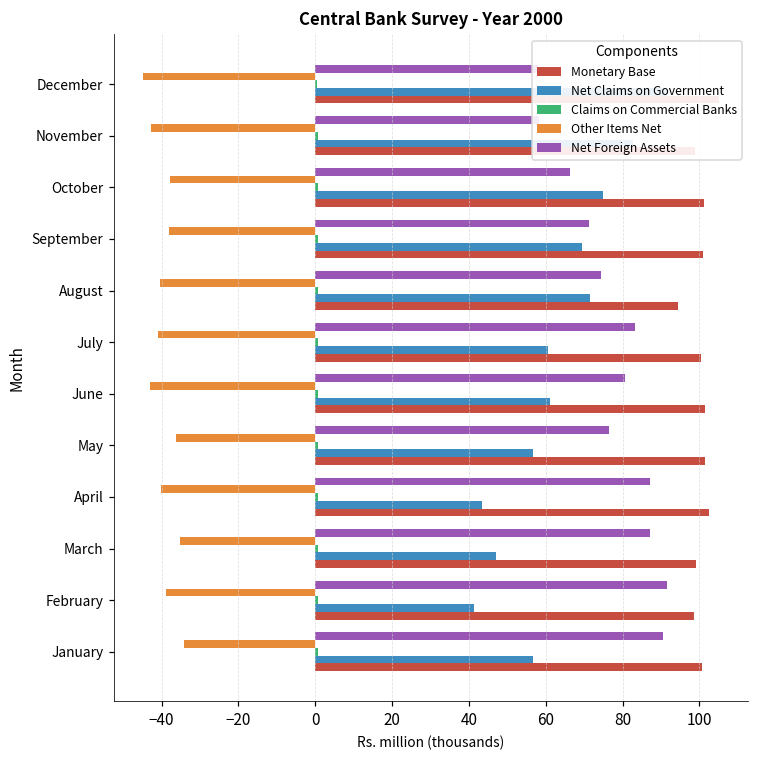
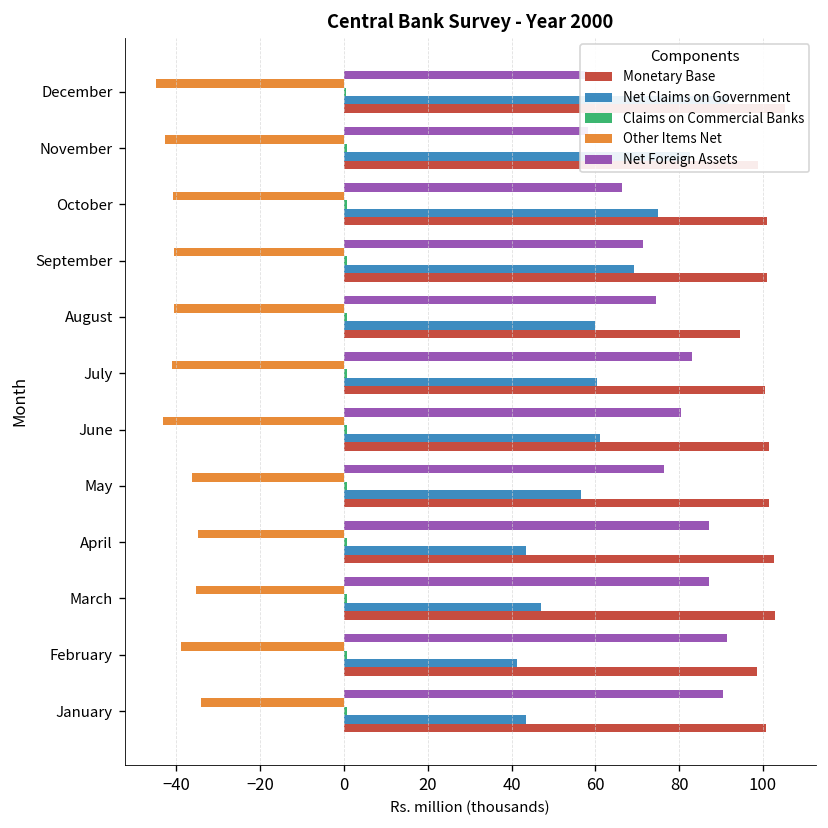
  {
    "Monetary Base": {
      "November": 99,
      "October": 101,
      "September": 101,
      "August": 94,
      "July": 100,
      "June": 102,
      "May": 101,
      "April": 103,
-     "March": 99,
+     "March": 103,
      "February": 99,
      "January": 101
    },
    "Net Claims on Government": {
      "October": 75,
      "September": 69,
-     "August": 72,
+     "August": 60,
      "July": 60,
      "June": 61,
      "May": 57,
      "April": 43,
      "March": 47,
      "February": 41,
-     "January": 57
+     "January": 44
    },
    "Claims on Commercial Banks": {
      "August": 1,
      "July": 1,
      "June": 1,
      "May": 1,
      "April": 1,
      "March": 1,
      "February": 1,
      "January": 1
    },
    "Other Items Net": {
      "December": -45,
      "November": -43,
-     "October": -38,
-     "September": -38,
+     "October": -41,
+     "September": -41,
      "August": -40,
      "July": -41,
      "June": -43,
      "May": -36,
-     "April": -40,
+     "April": -35,
      "March": -35,
      "February": -39,
      "January": -34
    },
    "Net Foreign Assets": {
      "October": 66,
      "September": 71,
      "August": 74,
      "July": 83,
      "June": 81,
      "May": 76,
      "April": 87,
      "March": 87,
      "February": 92,
      "January": 90
    }
  }
